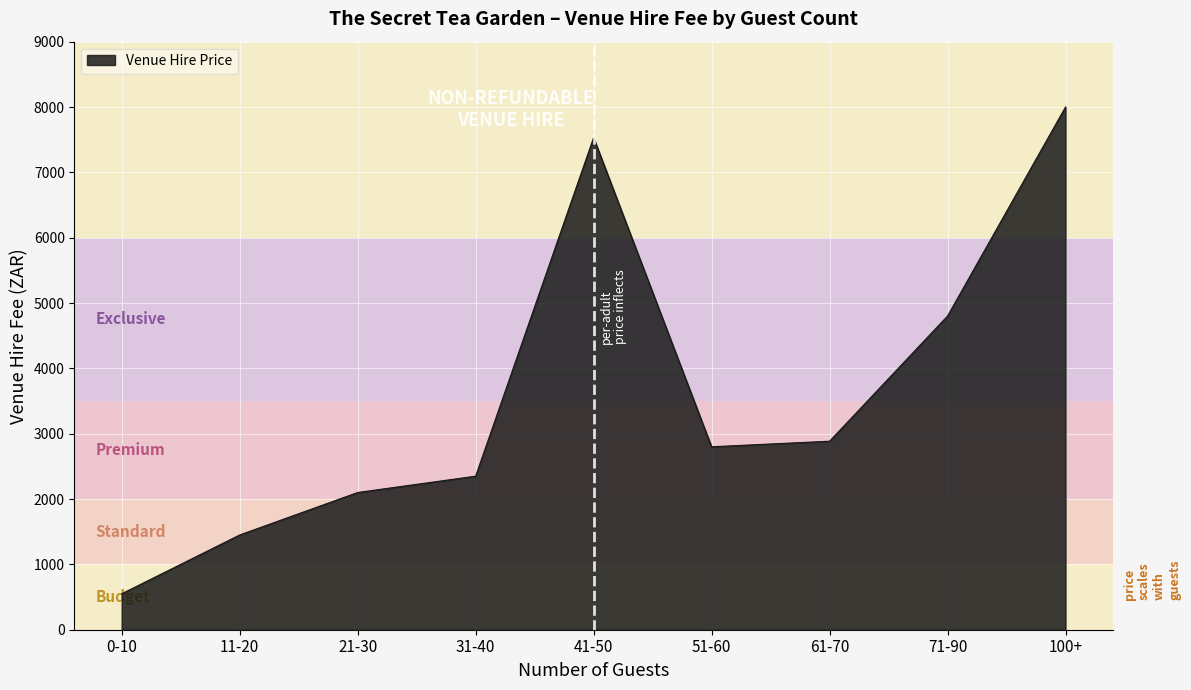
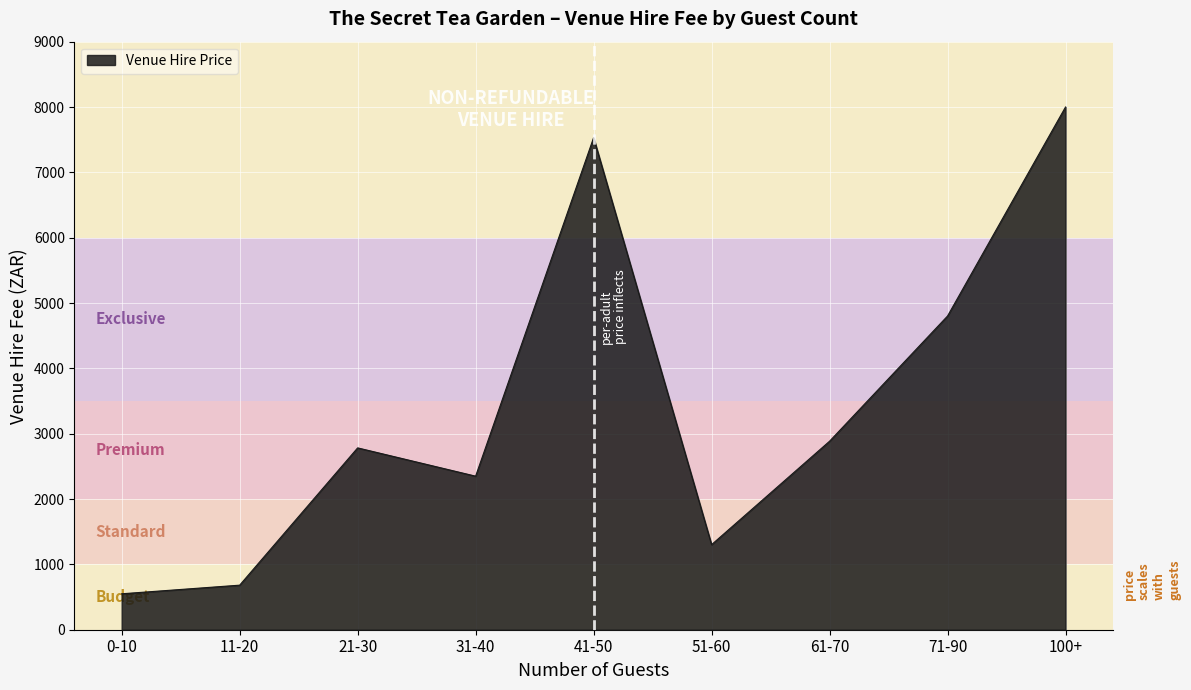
  {
    "0-10": 600,
-   "11-20": 1500,
-   "21-30": 2100,
+   "11-20": 700,
+   "21-30": 2800,
    "31-40": 2400,
    "41-50": 7500,
-   "51-60": 2800,
+   "51-60": 1300,
    "61-70": 2900,
    "71-90": 4800,
    "100+": 8000
  }
